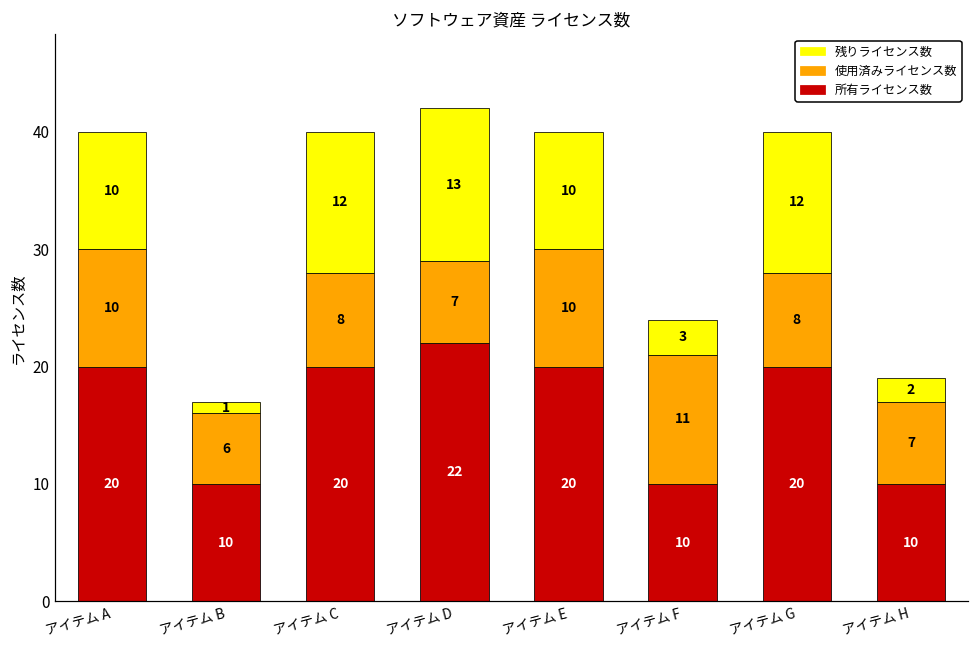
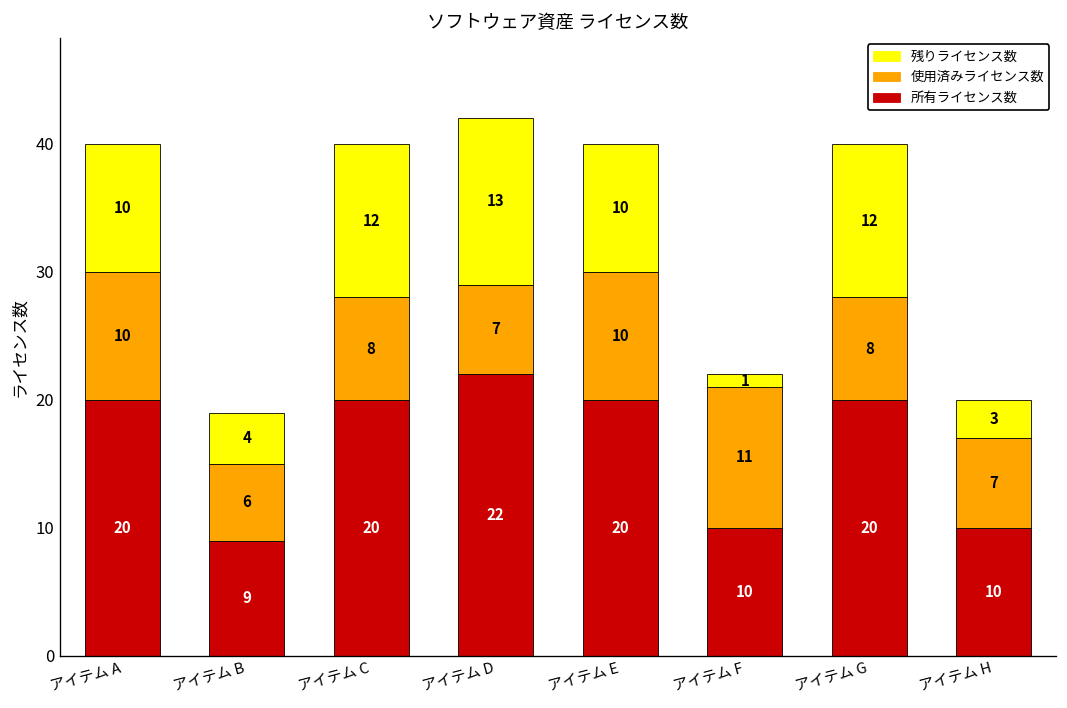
  {
    "所有ライセンス数": {
      "アイテム A": 20,
-     "アイテム B": 10,
+     "アイテム B": 9,
      "アイテム C": 20,
      "アイテム D": 22,
      "アイテム E": 20,
      "アイテム F": 10,
      "アイテム G": 20,
      "アイテム H": 10
    },
    "使用済みライセンス数": {
      "アイテム A": 10,
      "アイテム B": 6,
      "アイテム C": 8,
      "アイテム D": 7,
      "アイテム E": 10,
      "アイテム F": 11,
      "アイテム G": 8,
      "アイテム H": 7
    },
    "残りライセンス数": {
      "アイテム A": 10,
-     "アイテム B": 1,
+     "アイテム B": 4,
      "アイテム C": 12,
      "アイテム D": 13,
      "アイテム E": 10,
-     "アイテム F": 3,
+     "アイテム F": 1,
      "アイテム G": 12,
-     "アイテム H": 2
+     "アイテム H": 3
    }
  }
